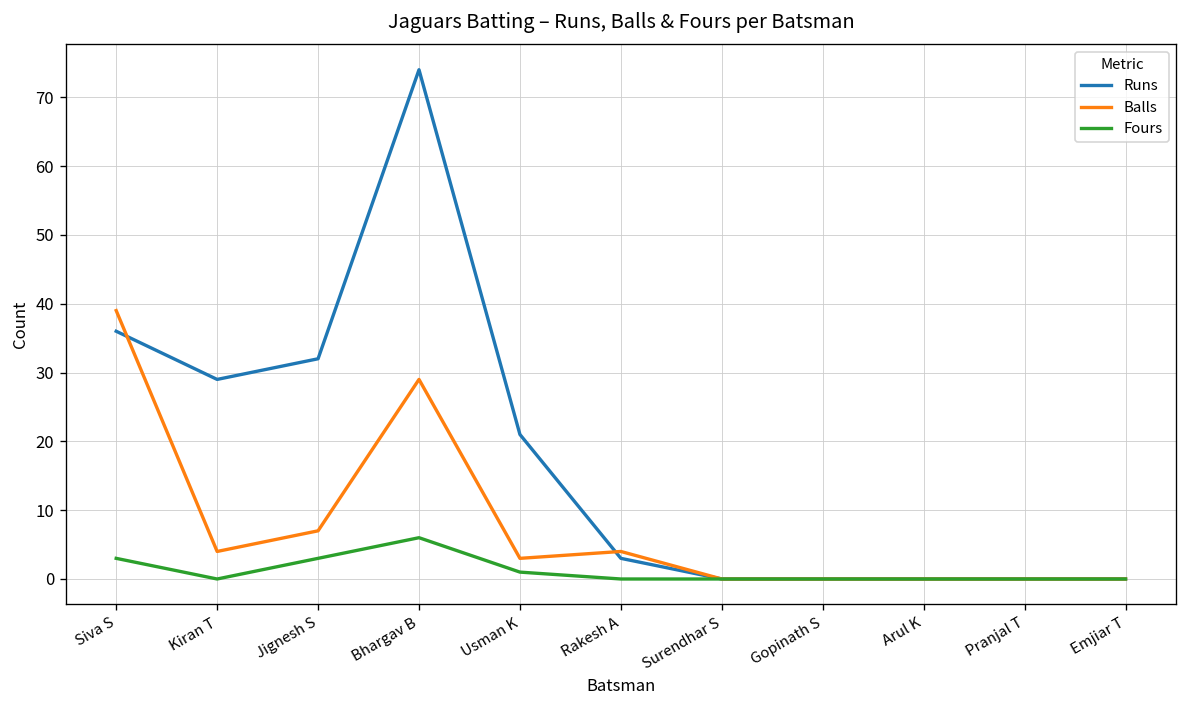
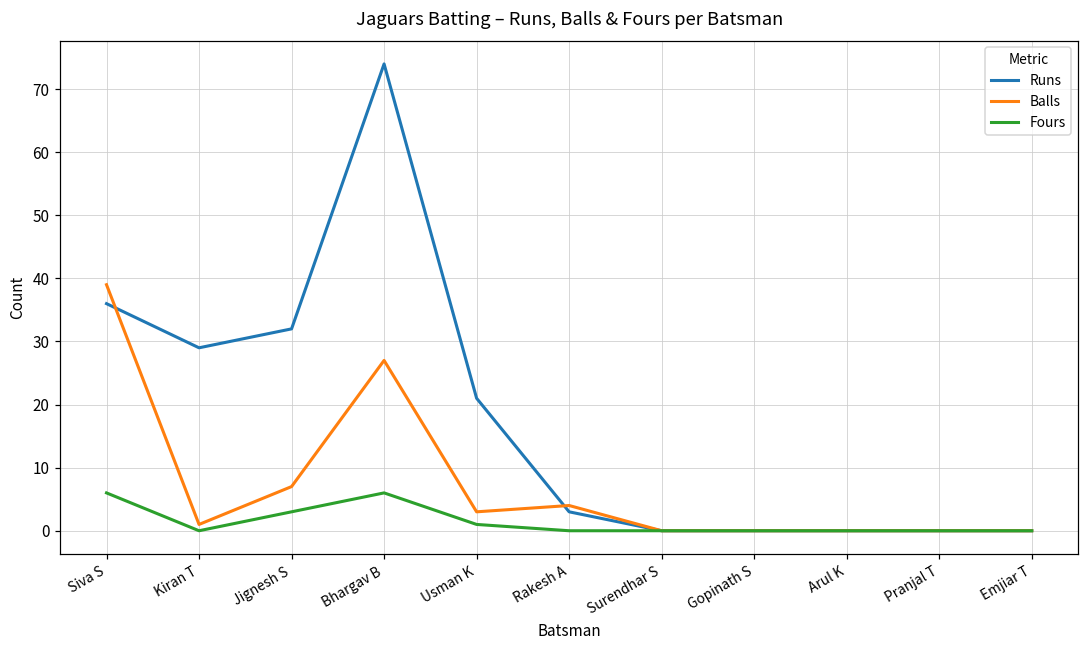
  {
    "Runs": {
      "Siva S": 36,
      "Kiran T": 29,
      "Jignesh S": 32,
      "Bhargav B": 74,
      "Usman K": 21,
      "Rakesh A": 3
    },
    "Balls": {
      "Siva S": 39,
-     "Kiran T": 4,
+     "Kiran T": 1,
      "Jignesh S": 7,
-     "Bhargav B": 29,
+     "Bhargav B": 27,
      "Usman K": 3,
      "Rakesh A": 4
    },
    "Fours": {
-     "Siva S": 3,
+     "Siva S": 6,
      "Kiran T": 0,
      "Jignesh S": 3,
      "Bhargav B": 6,
      "Usman K": 1,
      "Rakesh A": 0
    }
  }
